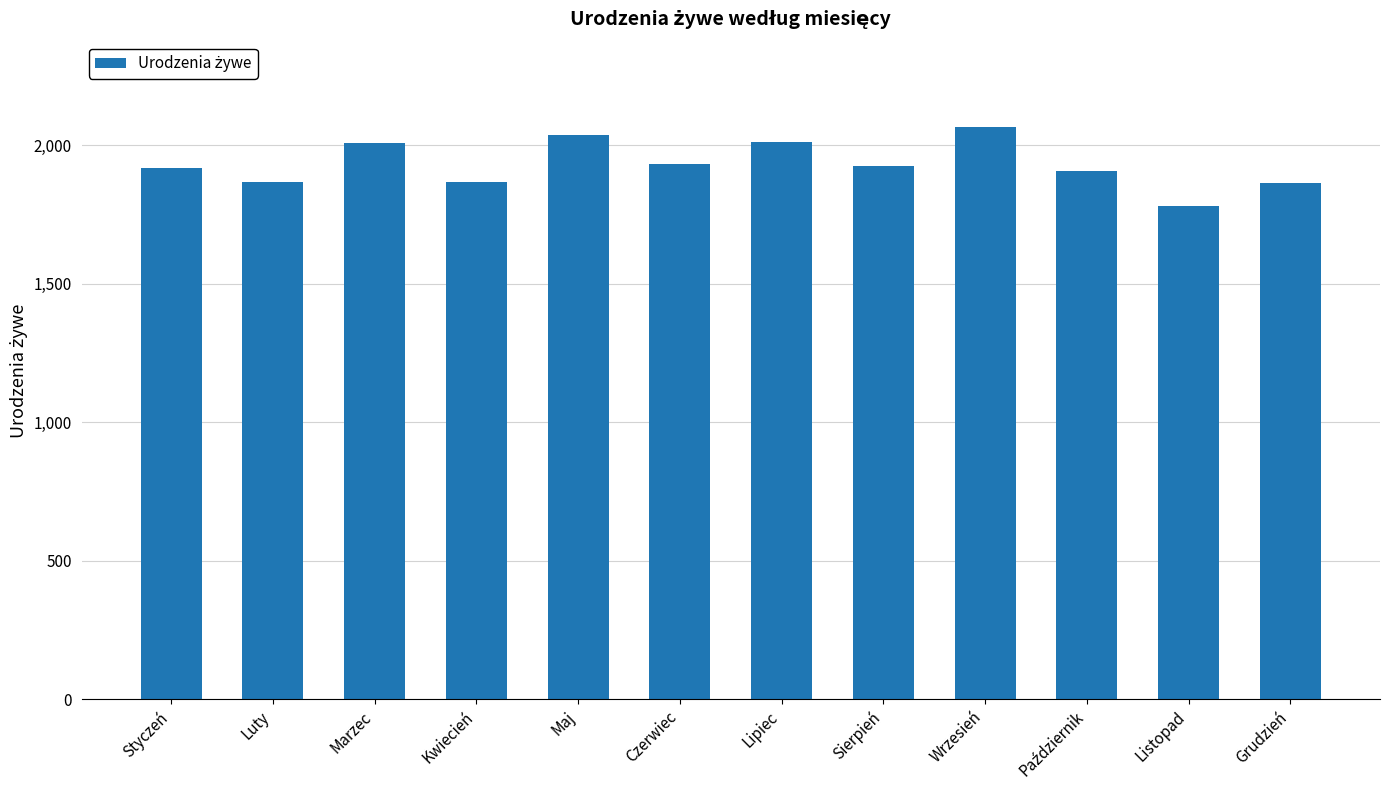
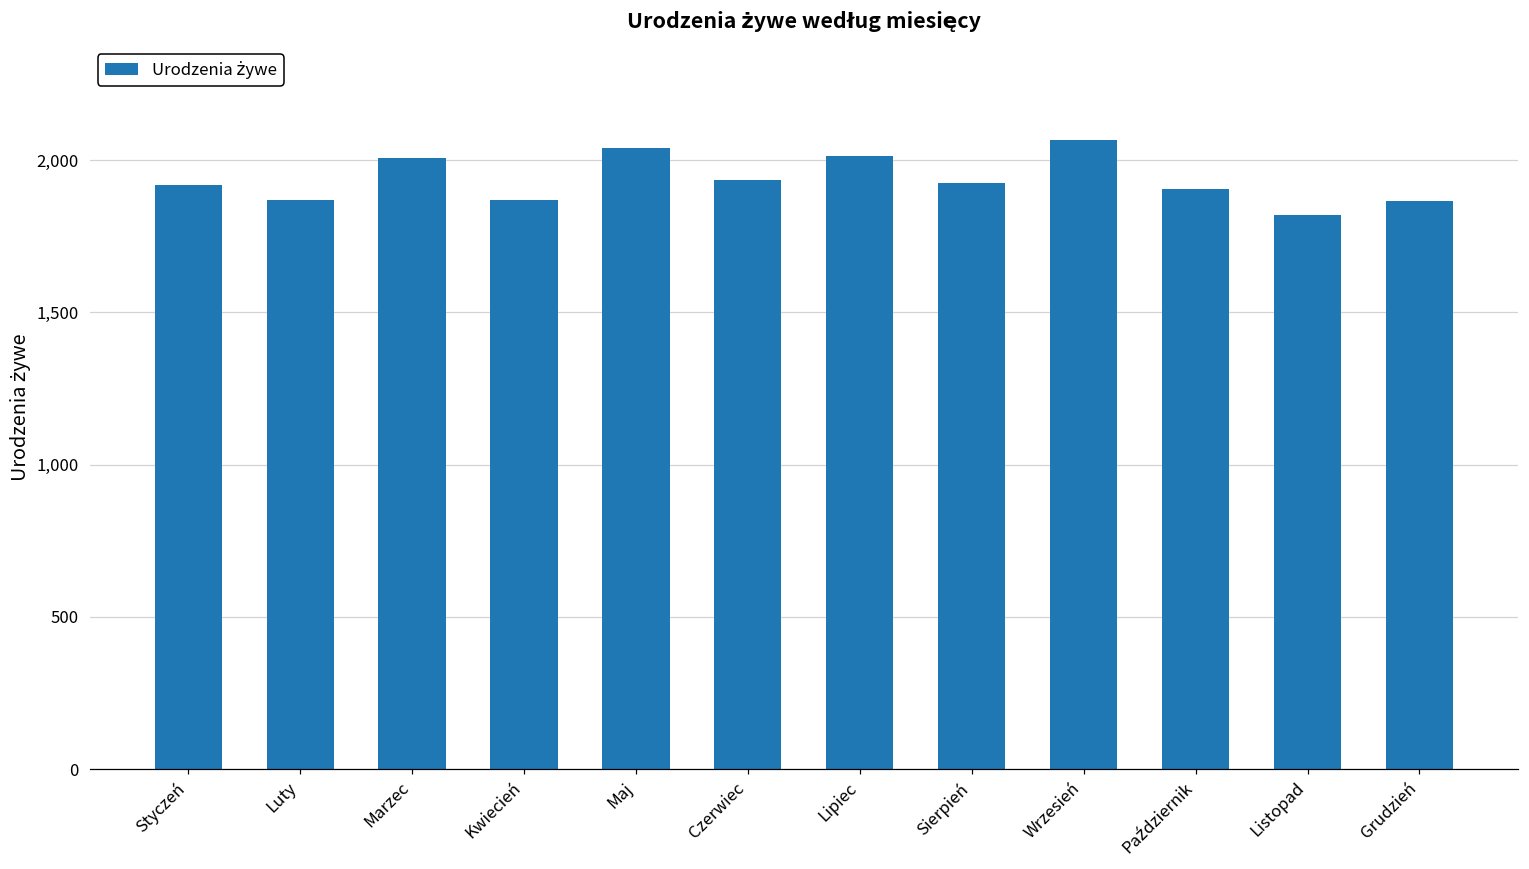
  {
    "Styczeń": "1,920",
    "Luty": "1,870",
    "Marzec": "2,010",
    "Kwiecień": "1,870",
    "Maj": "2,040",
    "Czerwiec": "1,930",
    "Lipiec": "2,010",
    "Sierpień": "1,920",
    "Wrzesień": "2,070",
    "Październik": "1,910",
-   "Listopad": "1,780",
+   "Listopad": "1,820",
    "Grudzień": "1,870"
  }
